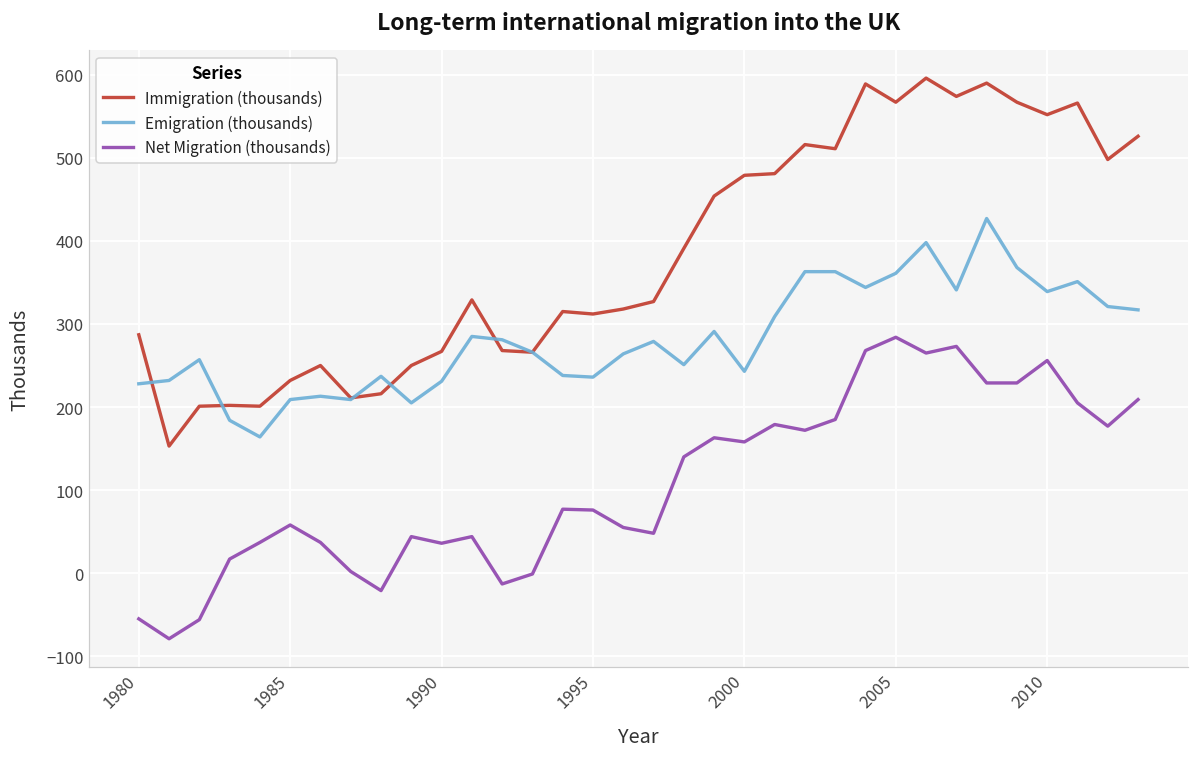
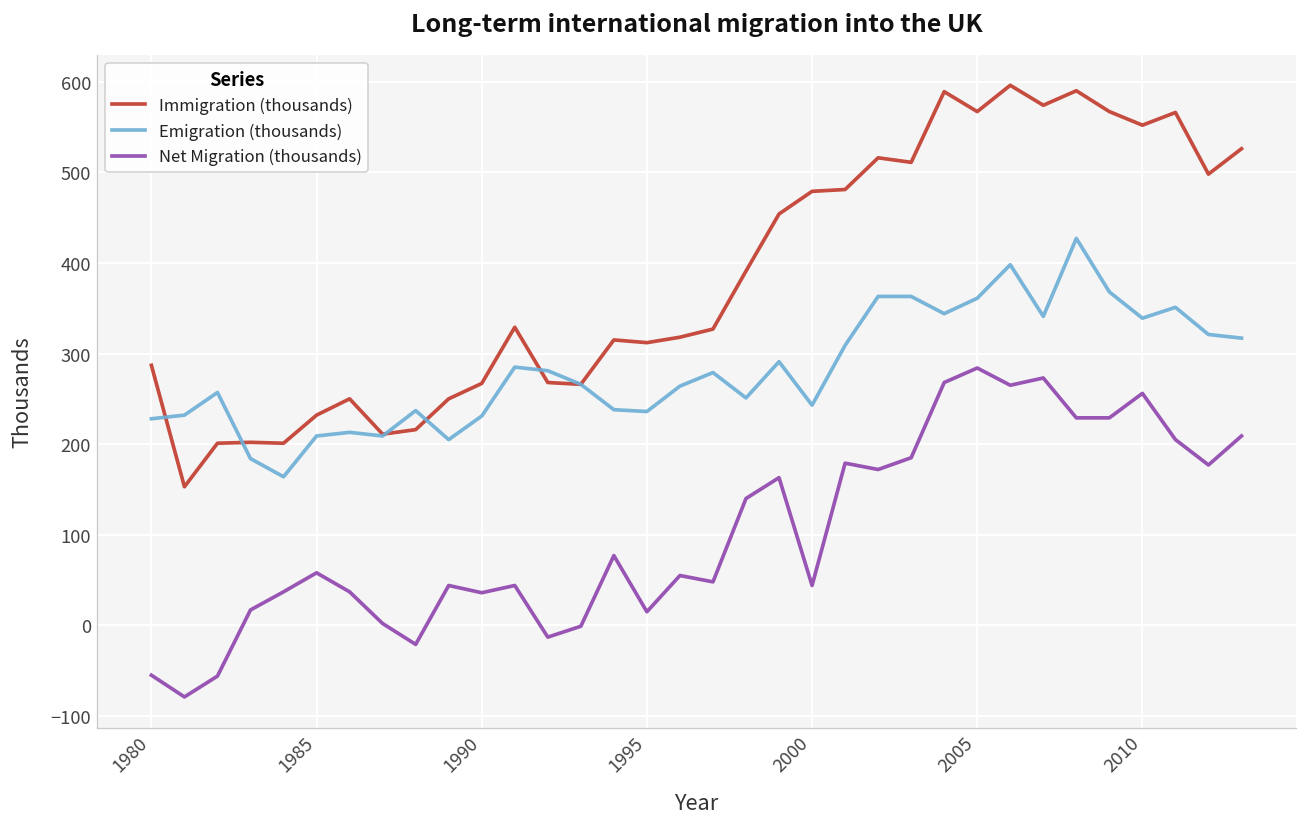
  {
    "Immigration (thousands)": {
      "1980": 290,
      "1985": 230,
      "1990": 270,
      "1995": 310,
      "2000": 480,
      "2005": 570,
      "2010": 550
    },
    "Emigration (thousands)": {
      "1980": 230,
      "1985": 210,
      "1990": 230,
      "1995": 240,
      "2000": 240,
      "2005": 360,
      "2010": 340
    },
    "Net Migration (thousands)": {
      "1980": -60,
      "1985": 60,
      "1990": 40,
-     "1995": 80,
-     "2000": 160,
+     "1995": 20,
+     "2000": 40,
      "2005": 280,
      "2010": 260
    }
  }
